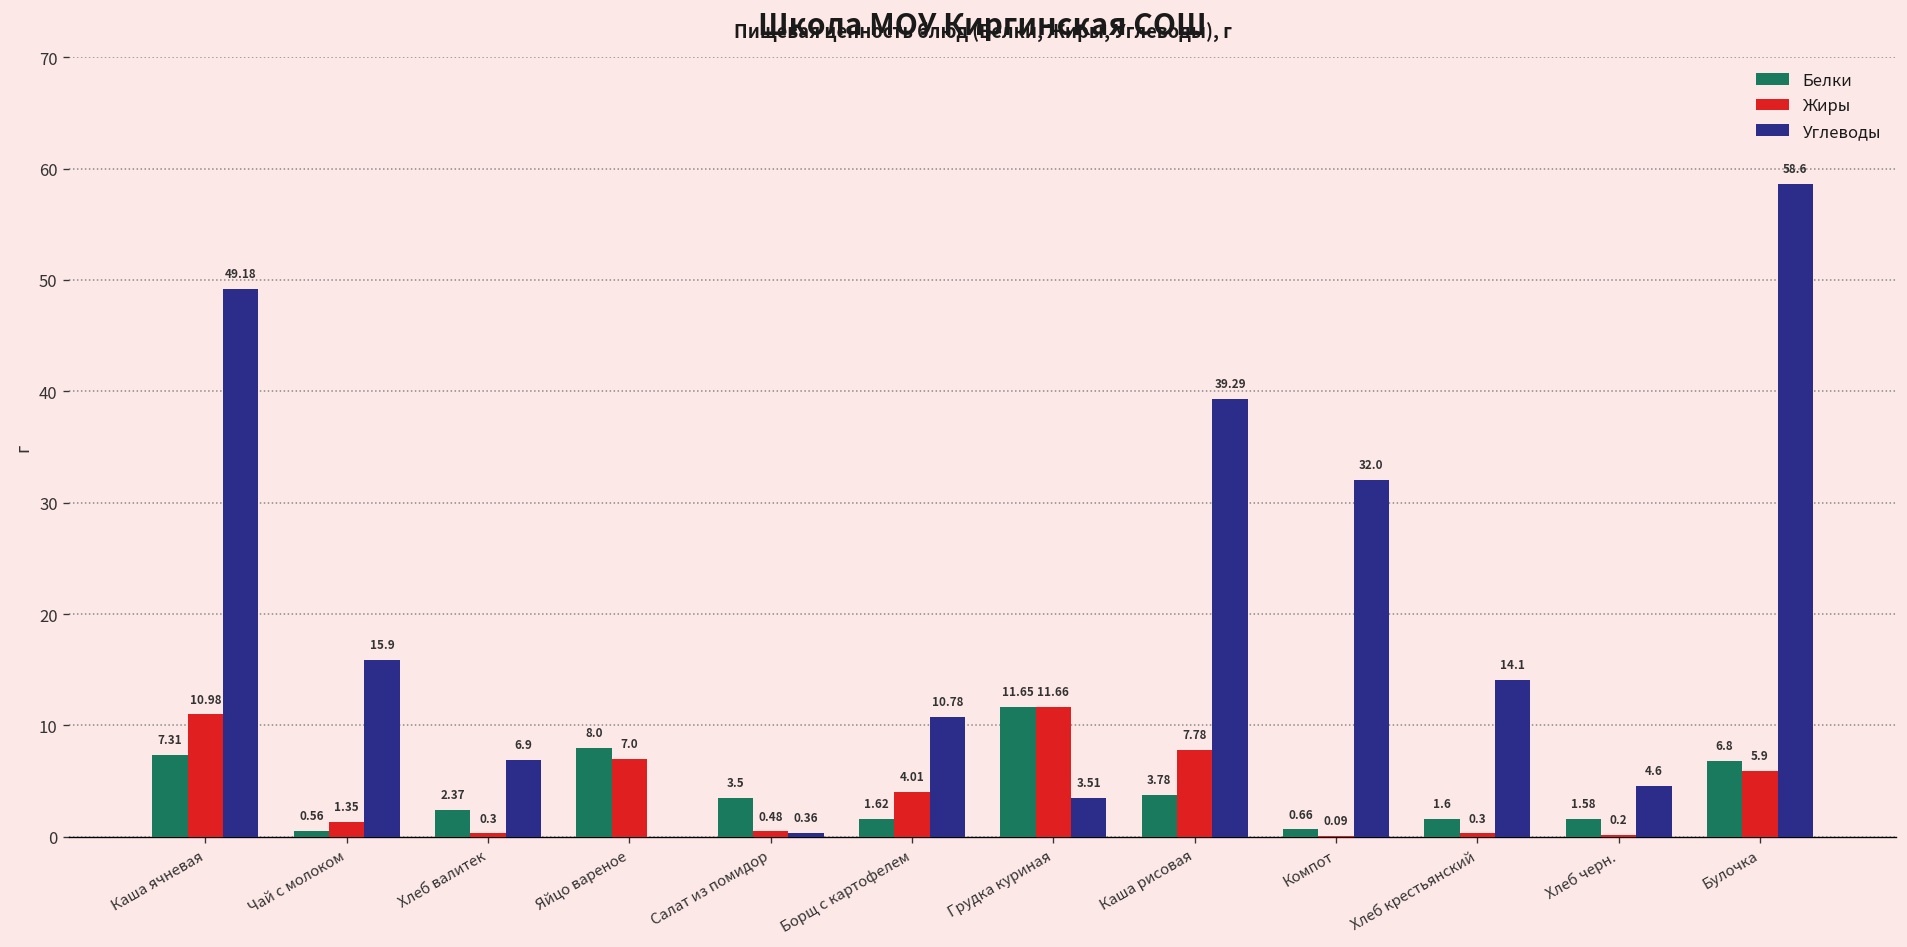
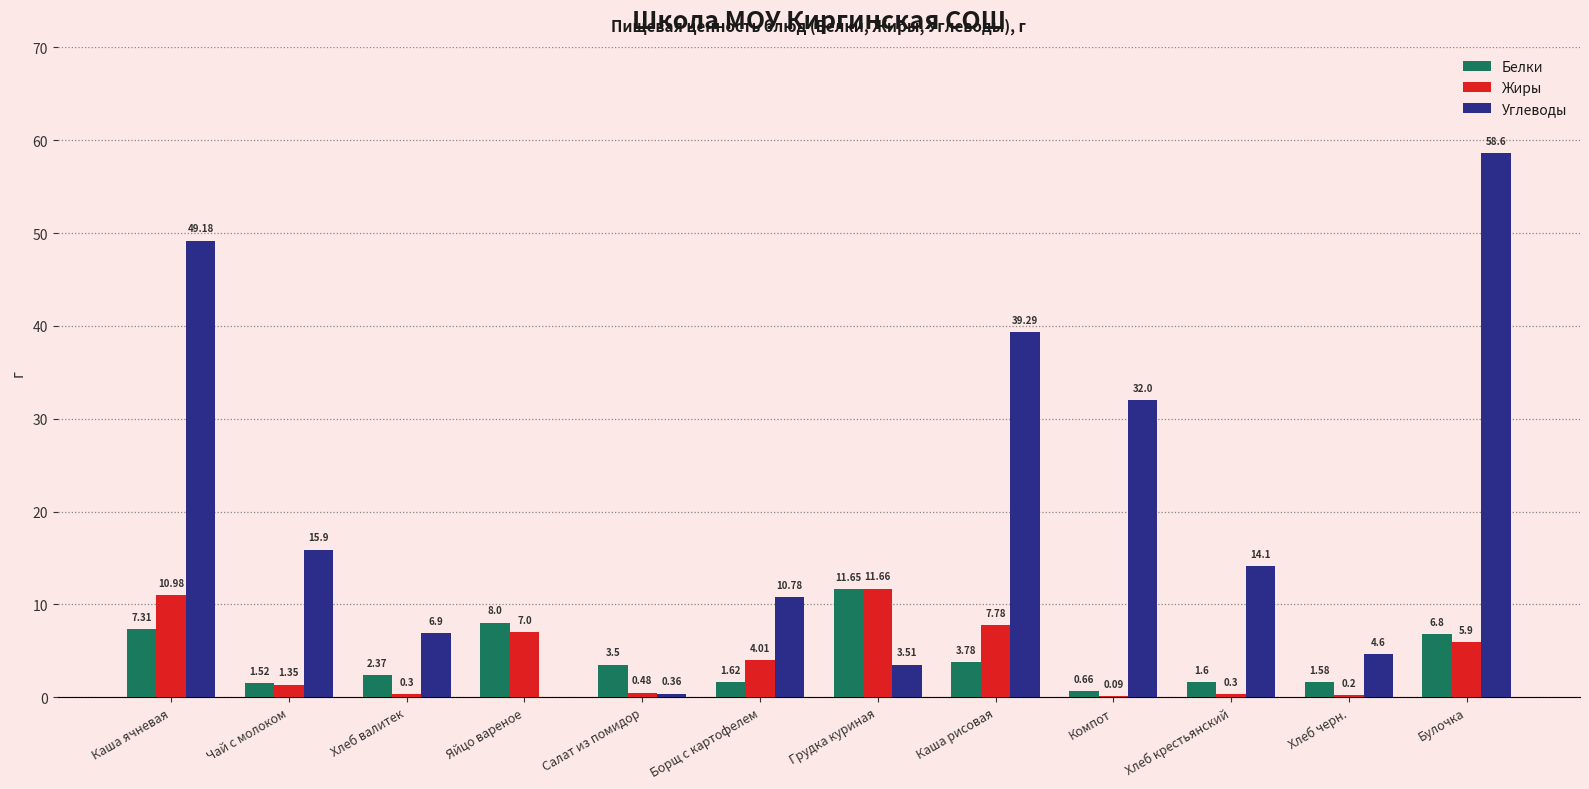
  {
    "Белки": {
      "Каша ячневая": 7.31,
-     "Чай с молоком": 0.56,
+     "Чай с молоком": 1.52,
      "Хлеб валитек": 2.37,
      "Яйцо вареное": 8.0,
      "Салат из помидор": 3.5,
      "Борщ с картофелем": 1.62,
      "Грудка куриная": 11.65,
      "Каша рисовая": 3.78,
      "Компот": 0.66,
      "Хлеб крестьянский": 1.6,
      "Хлеб черн.": 1.58,
      "Булочка": 6.8
    },
    "Жиры": {
      "Каша ячневая": 10.98,
      "Чай с молоком": 1.35,
      "Хлеб валитек": 0.3,
      "Яйцо вареное": 7.0,
      "Салат из помидор": 0.48,
      "Борщ с картофелем": 4.01,
      "Грудка куриная": 11.66,
      "Каша рисовая": 7.78,
      "Компот": 0.09,
      "Хлеб крестьянский": 0.3,
      "Хлеб черн.": 0.2,
      "Булочка": 5.9
    },
    "Углеводы": {
      "Каша ячневая": 49.18,
      "Чай с молоком": 15.9,
      "Хлеб валитек": 6.9,
      "Салат из помидор": 0.36,
      "Борщ с картофелем": 10.78,
      "Грудка куриная": 3.51,
      "Каша рисовая": 39.29,
      "Компот": 32.0,
      "Хлеб крестьянский": 14.1,
      "Хлеб черн.": 4.6,
      "Булочка": 58.6
    }
  }
